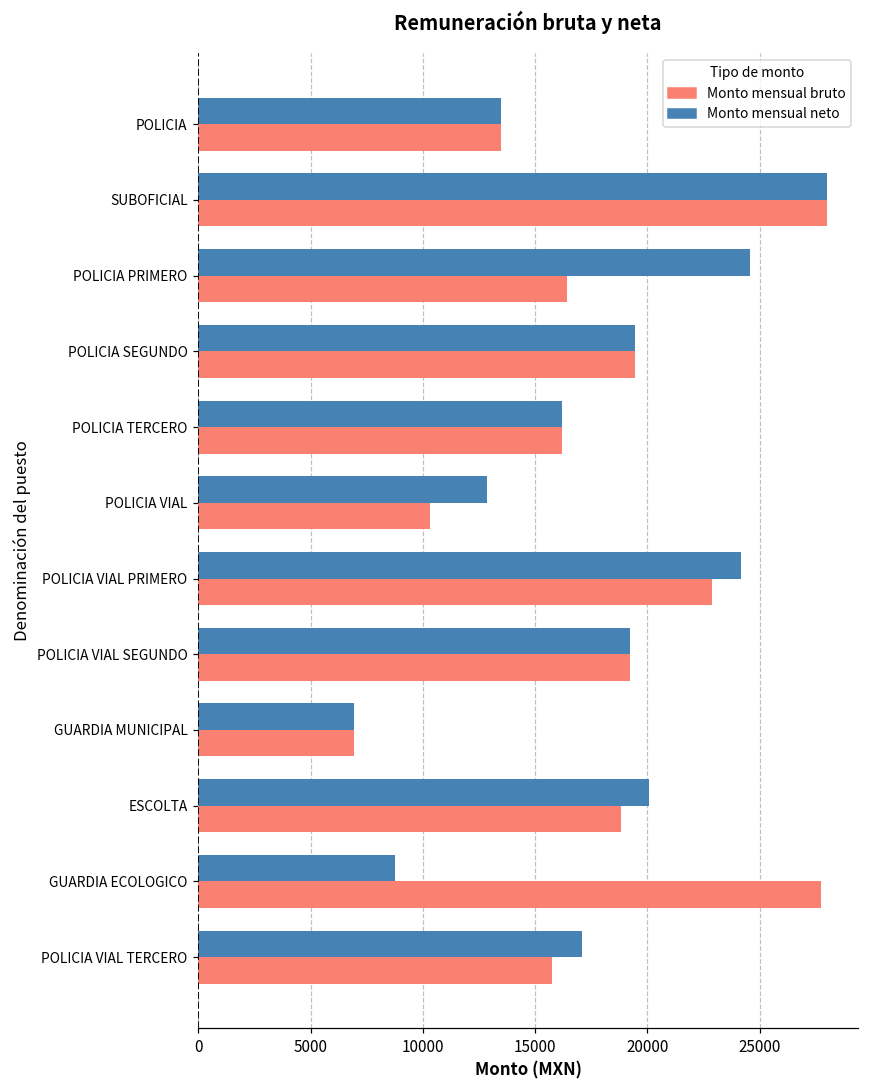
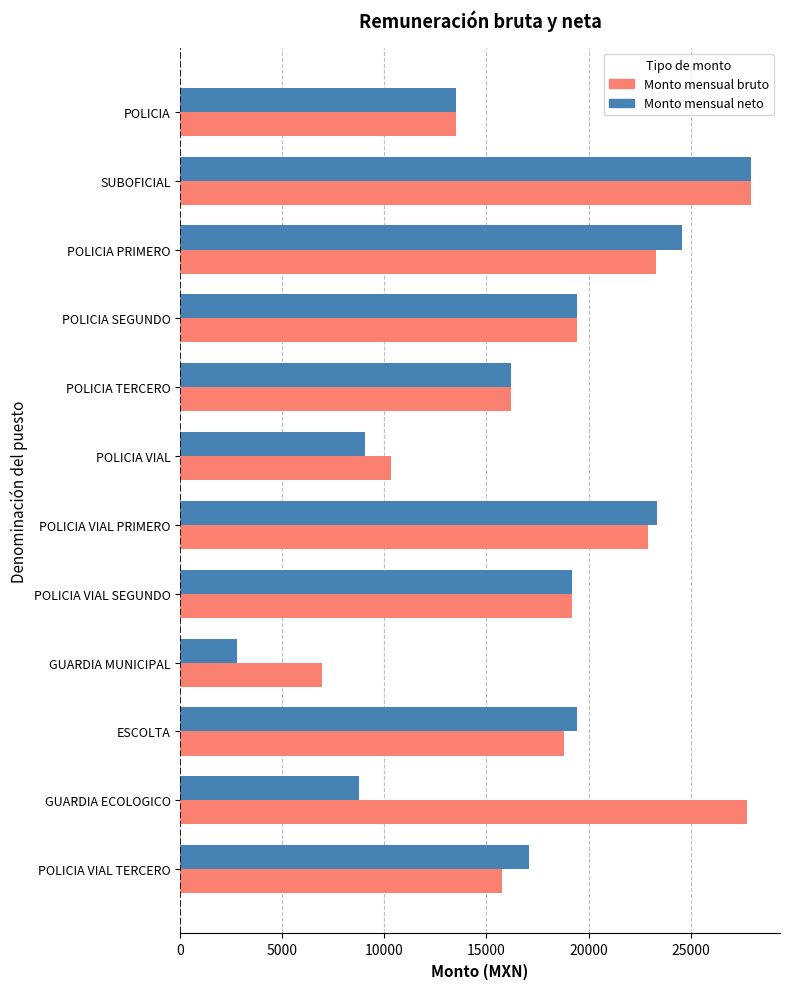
  {
    "Monto mensual bruto": {
      "POLICIA": 13500,
      "SUBOFICIAL": 28000,
-     "POLICIA PRIMERO": 16400,
+     "POLICIA PRIMERO": 23300,
      "POLICIA SEGUNDO": 19400,
      "POLICIA TERCERO": 16200,
      "POLICIA VIAL": 10300,
      "POLICIA VIAL PRIMERO": 22900,
      "POLICIA VIAL SEGUNDO": 19200,
      "GUARDIA MUNICIPAL": 6900,
      "ESCOLTA": 18800,
      "GUARDIA ECOLOGICO": 27700,
      "POLICIA VIAL TERCERO": 15800
    },
    "Monto mensual neto": {
      "POLICIA": 13500,
      "SUBOFICIAL": 28000,
      "POLICIA PRIMERO": 24600,
      "POLICIA SEGUNDO": 19400,
      "POLICIA TERCERO": 16200,
-     "POLICIA VIAL": 12800,
-     "POLICIA VIAL PRIMERO": 24100,
+     "POLICIA VIAL": 9100,
+     "POLICIA VIAL PRIMERO": 23400,
      "POLICIA VIAL SEGUNDO": 19200,
-     "GUARDIA MUNICIPAL": 6900,
-     "ESCOLTA": 20100,
+     "GUARDIA MUNICIPAL": 2800,
+     "ESCOLTA": 19400,
      "GUARDIA ECOLOGICO": 8800,
      "POLICIA VIAL TERCERO": 17100
    }
  }
